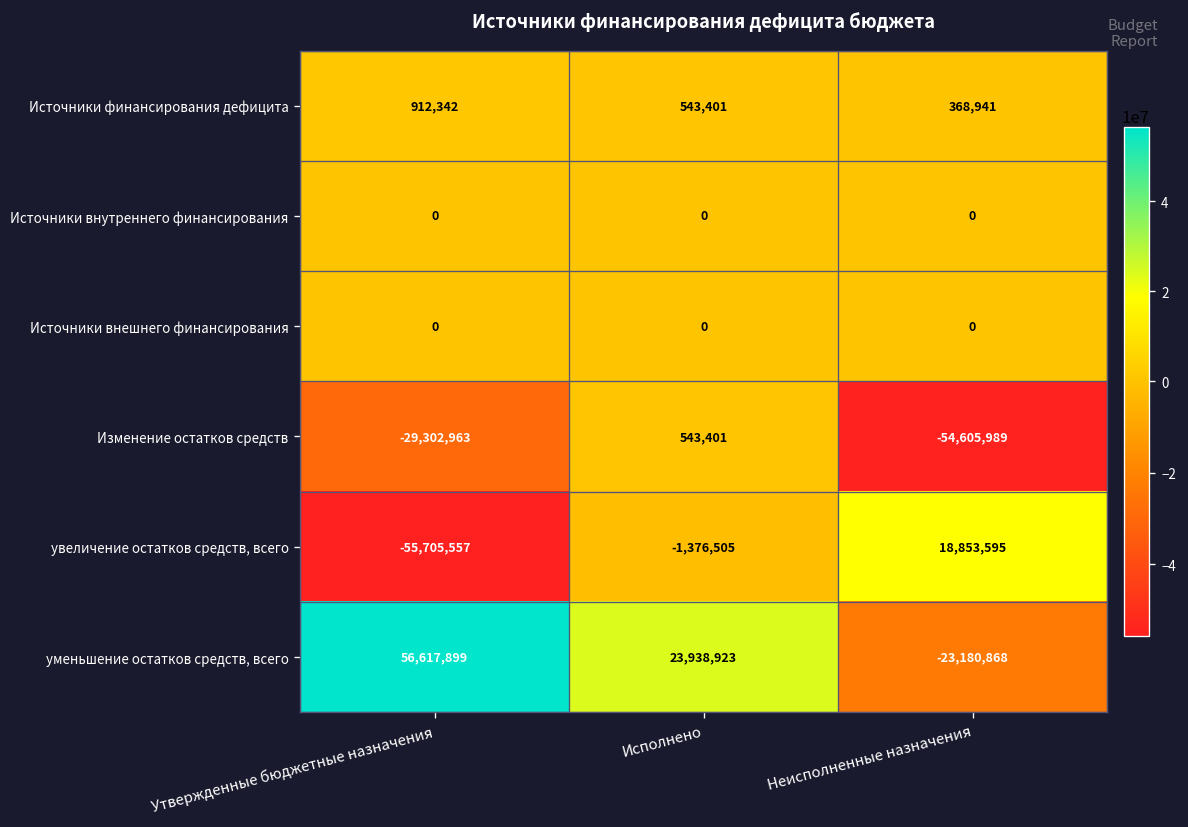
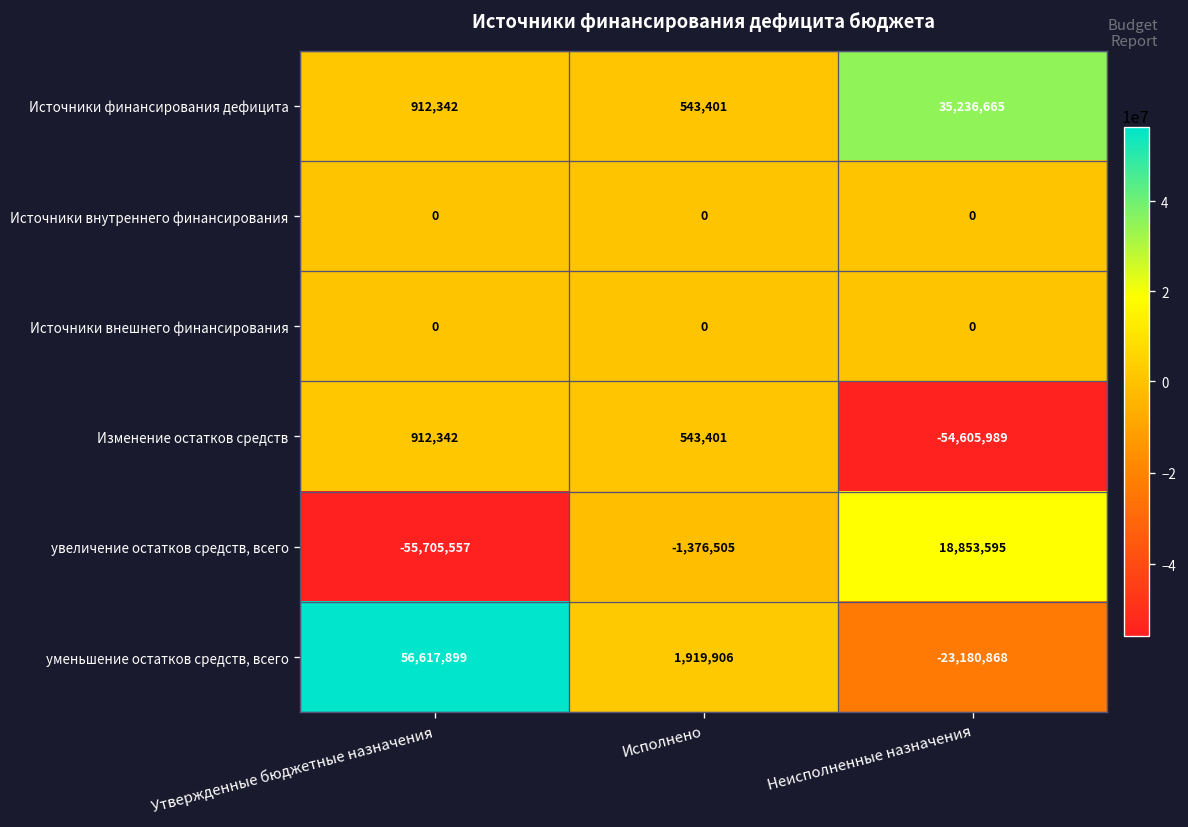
  {
    "Источники финансирования дефицита": {
      "Утвержденные бюджетные назначения": "912,342",
      "Исполнено": "543,401",
-     "Неисполненные назначения": "368,941"
+     "Неисполненные назначения": "35,236,665"
    },
    "Источники внутреннего финансирования": {
      "Утвержденные бюджетные назначения": "0",
      "Исполнено": "0",
      "Неисполненные назначения": "0"
    },
    "Источники внешнего финансирования": {
      "Утвержденные бюджетные назначения": "0",
      "Исполнено": "0",
      "Неисполненные назначения": "0"
    },
    "Изменение остатков средств": {
-     "Утвержденные бюджетные назначения": "-29,302,963",
+     "Утвержденные бюджетные назначения": "912,342",
      "Исполнено": "543,401",
      "Неисполненные назначения": "-54,605,989"
    },
    "увеличение остатков средств, всего": {
      "Утвержденные бюджетные назначения": "-55,705,557",
      "Исполнено": "-1,376,505",
      "Неисполненные назначения": "18,853,595"
    },
    "уменьшение остатков средств, всего": {
      "Утвержденные бюджетные назначения": "56,617,899",
-     "Исполнено": "23,938,923",
+     "Исполнено": "1,919,906",
      "Неисполненные назначения": "-23,180,868"
    }
  }
